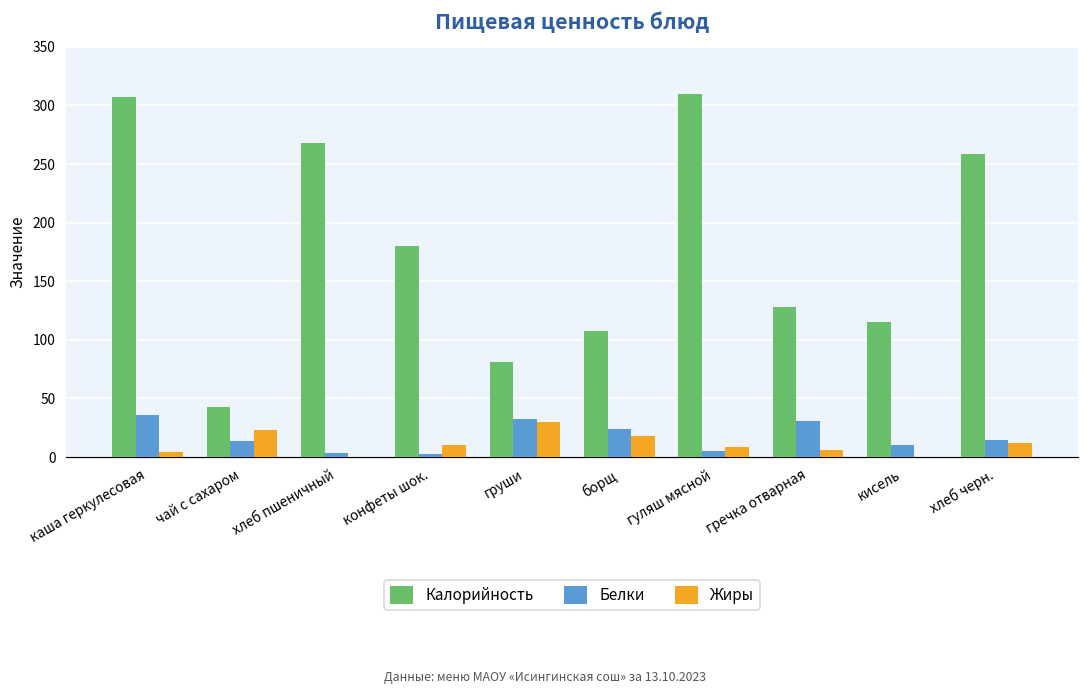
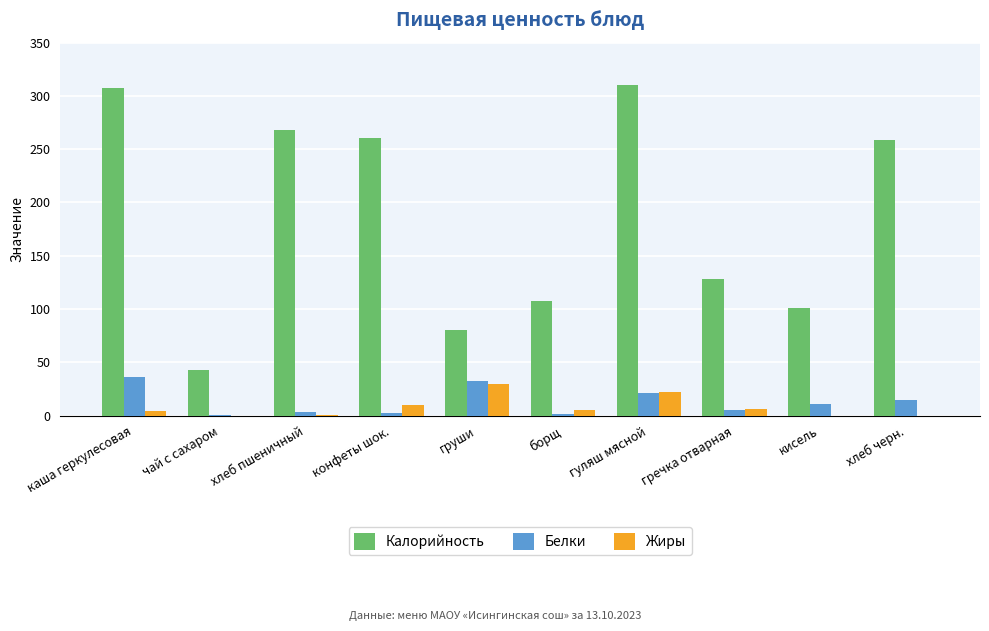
  {
    "Калорийность": {
      "каша геркулесовая": 307,
      "чай с сахаром": 43,
      "хлеб пшеничный": 268,
-     "конфеты шок.": 180,
+     "конфеты шок.": 261,
      "груши": 81,
      "борщ": 108,
      "гуляш мясной": 310,
      "гречка отварная": 128,
-     "кисель": 115,
+     "кисель": 101,
      "хлеб черн.": 259
    },
    "Белки": {
      "каша геркулесовая": 36,
-     "чай с сахаром": 14,
+     "чай с сахаром": 0,
      "хлеб пшеничный": 3,
      "конфеты шок.": 2,
      "груши": 32,
-     "борщ": 24,
-     "гуляш мясной": 6,
-     "гречка отварная": 31,
+     "борщ": 2,
+     "гуляш мясной": 22,
+     "гречка отварная": 6,
      "кисель": 11,
      "хлеб черн.": 15
    },
    "Жиры": {
      "каша геркулесовая": 4,
-     "чай с сахаром": 23,
+     "чай с сахаром": 0,
      "конфеты шок.": 10,
      "груши": 30,
-     "борщ": 18,
-     "гуляш мясной": 8,
+     "борщ": 5,
+     "гуляш мясной": 23,
      "гречка отварная": 6,
      "кисель": 0,
-     "хлеб черн.": 12
+     "хлеб черн.": 0
    }
  }
